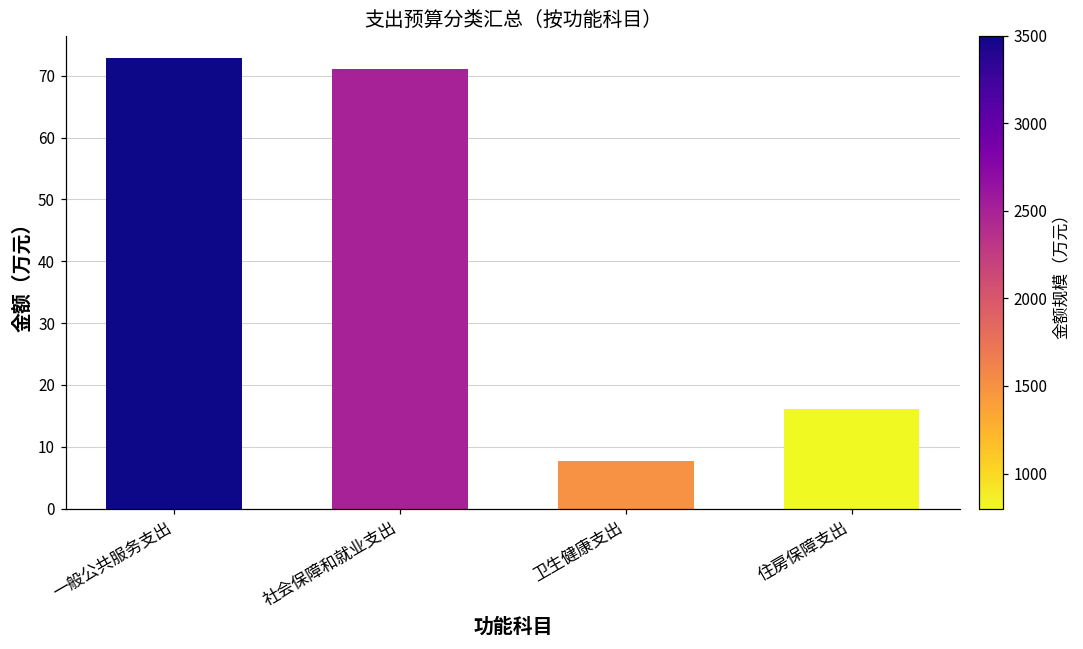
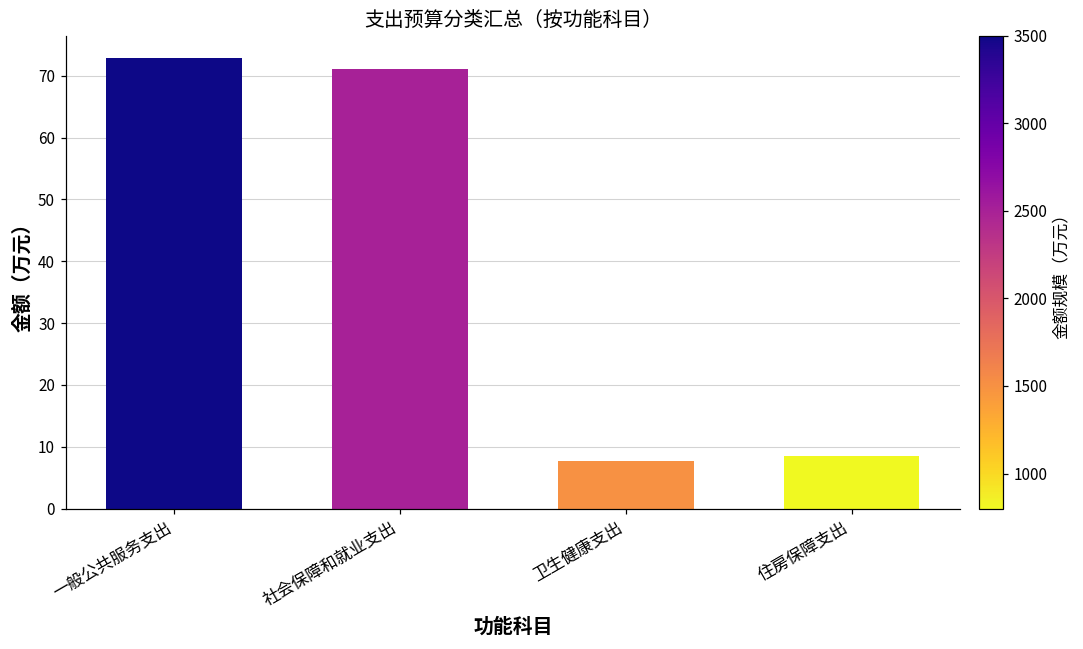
  {
    "一般公共服务支出": 73,
    "社会保障和就业支出": 71,
    "卫生健康支出": 8,
-   "住房保障支出": 16
+   "住房保障支出": 8
  }
